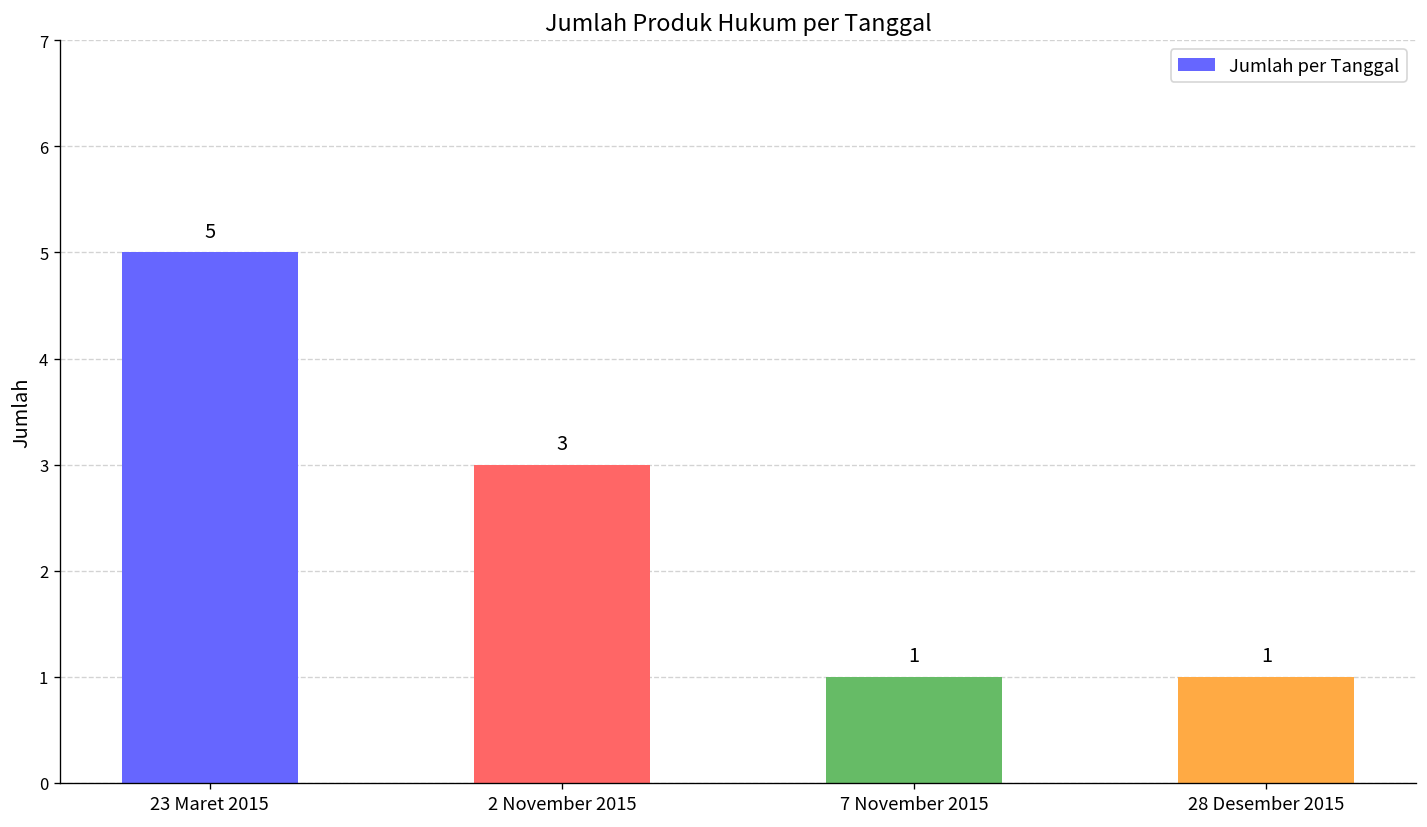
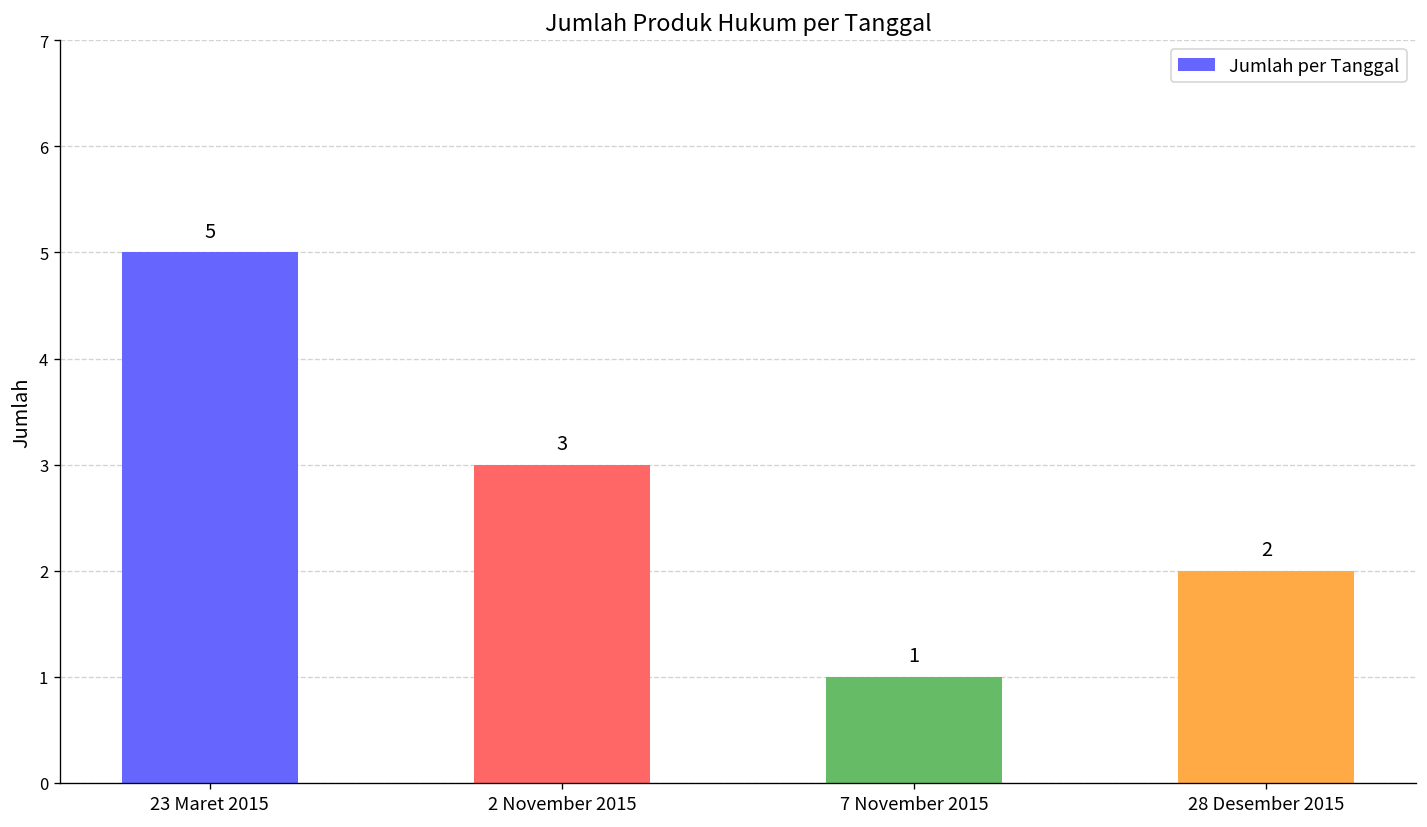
  {
    "23 Maret 2015": 5,
    "2 November 2015": 3,
    "7 November 2015": 1,
-   "28 Desember 2015": 1
+   "28 Desember 2015": 2
  }
